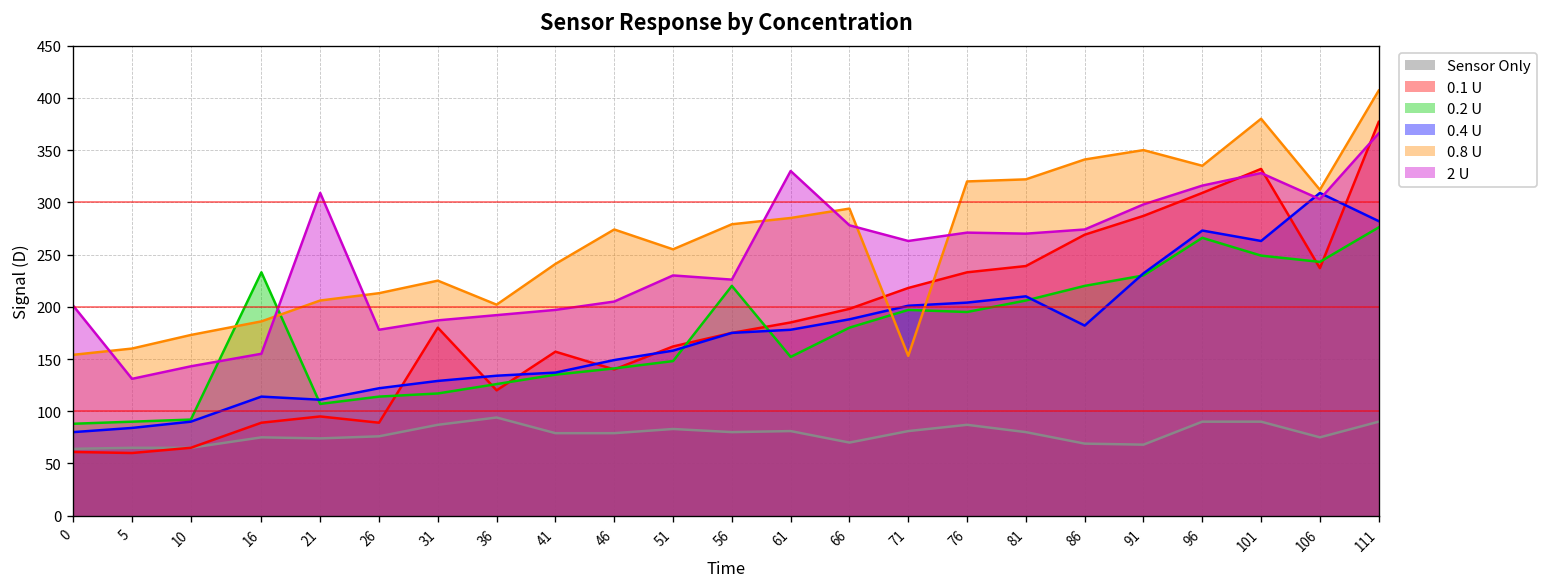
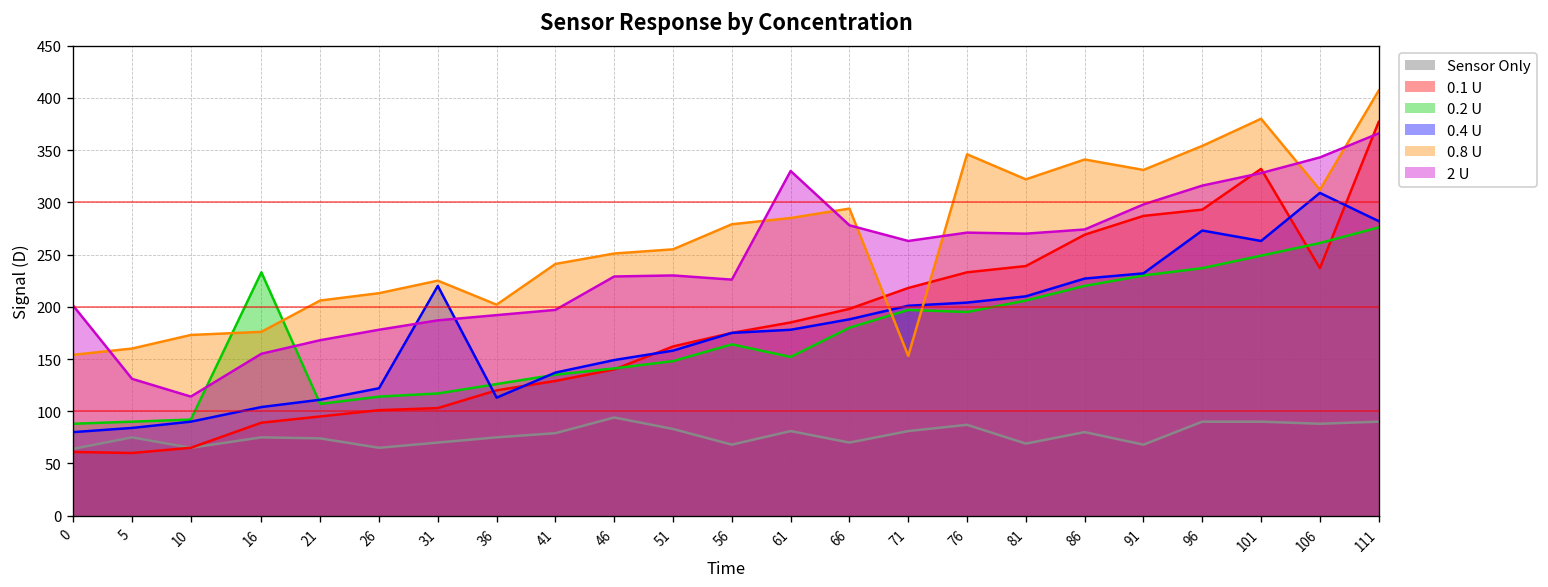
  {
    "Sensor Only": {
      "0": 60,
-     "5": 70,
+     "5": 80,
      "16": 80,
      "21": 70,
-     "26": 80,
-     "31": 90,
-     "36": 90,
+     "26": 70,
+     "31": 70,
+     "36": 80,
      "41": 80,
-     "46": 80,
+     "46": 90,
      "51": 80,
-     "56": 80,
+     "56": 70,
      "61": 80,
      "66": 70,
      "71": 80,
      "76": 90,
-     "81": 80,
-     "86": 70,
+     "81": 70,
+     "86": 80,
      "91": 70,
      "96": 90,
      "101": 90,
-     "106": 80,
+     "106": 90,
      "111": 90
    },
    "0.1 U": {
      "0": 60,
      "5": 60,
      "16": 90,
      "21": 100,
-     "26": 90,
-     "31": 180,
+     "26": 100,
+     "31": 100,
      "36": 120,
-     "41": 160,
+     "41": 130,
      "51": 160,
      "61": 190,
      "66": 200,
      "71": 220,
      "76": 230,
      "81": 240,
      "86": 270,
      "91": 290,
-     "96": 310,
+     "96": 290,
      "101": 330,
      "106": 240,
      "111": 380
    },
    "0.2 U": {
      "0": 90,
      "5": 90,
      "16": 230,
      "21": 110,
      "26": 110,
      "31": 120,
      "36": 130,
      "51": 150,
-     "56": 220,
+     "56": 160,
      "61": 150,
      "66": 180,
      "71": 200,
      "76": 200,
      "81": 210,
      "86": 220,
-     "96": 270,
+     "96": 240,
      "101": 250,
-     "106": 240,
+     "106": 260,
      "111": 280
    },
    "0.4 U": {
      "0": 80,
      "5": 80,
-     "16": 110,
+     "16": 100,
      "21": 110,
      "26": 120,
-     "31": 130,
-     "36": 130,
+     "31": 220,
+     "36": 110,
      "46": 150,
      "51": 160,
      "61": 180,
      "66": 190,
      "71": 200,
      "76": 200,
      "81": 210,
-     "86": 180,
+     "86": 230,
      "96": 270,
      "101": 260,
      "106": 310,
      "111": 280
    },
    "0.8 U": {
      "0": 150,
      "5": 160,
      "10": 170,
-     "16": 190,
+     "16": 180,
      "21": 210,
      "26": 210,
      "31": 230,
      "36": 200,
      "41": 240,
-     "46": 270,
+     "46": 250,
      "51": 260,
      "56": 280,
      "61": 290,
      "66": 290,
      "71": 150,
-     "76": 320,
+     "76": 350,
      "81": 320,
      "86": 340,
-     "91": 350,
-     "96": 340,
+     "91": 330,
+     "96": 350,
      "101": 380,
      "106": 310,
      "111": 410
    },
    "2 U": {
      "0": 200,
      "5": 130,
-     "10": 140,
+     "10": 110,
      "16": 160,
-     "21": 310,
+     "21": 170,
      "26": 180,
      "31": 190,
      "36": 190,
      "41": 200,
-     "46": 210,
+     "46": 230,
      "51": 230,
      "56": 230,
      "61": 330,
      "66": 280,
      "71": 260,
      "76": 270,
      "81": 270,
      "86": 270,
      "91": 300,
      "96": 320,
      "101": 330,
-     "106": 300,
+     "106": 340,
      "111": 370
    }
  }
